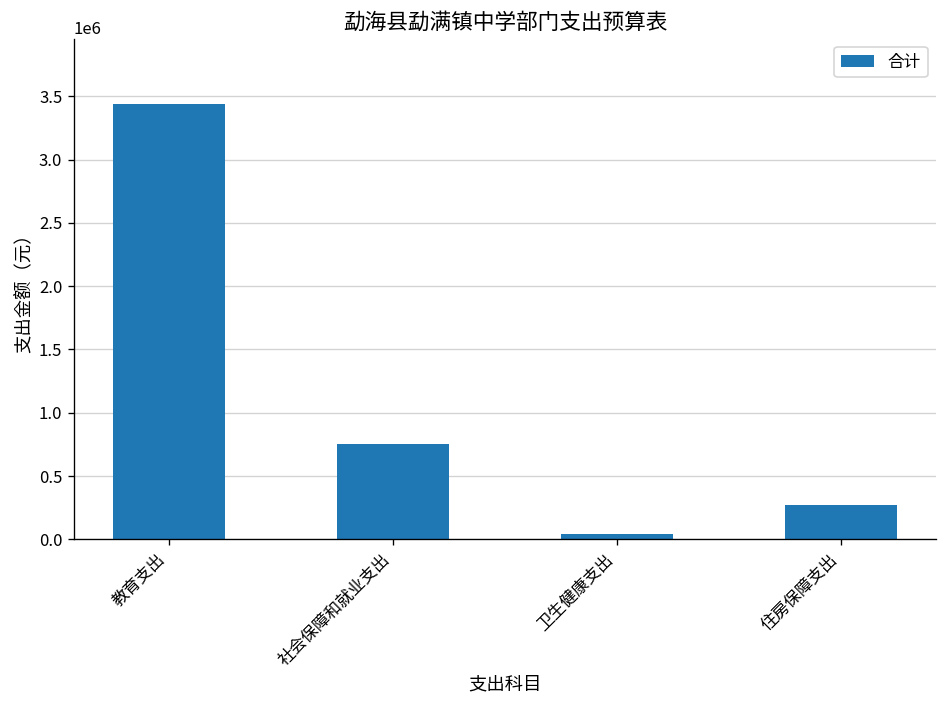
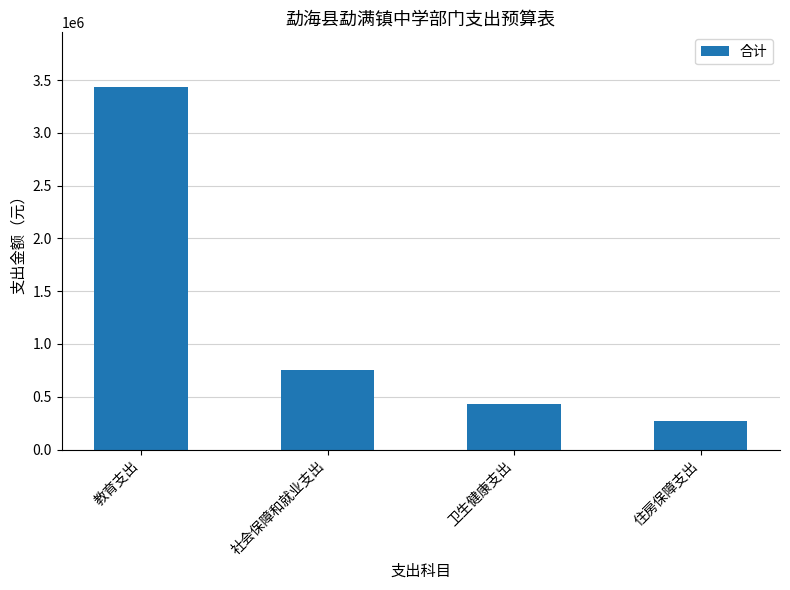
  {
    "教育支出": 3440000,
    "社会保障和就业支出": 760000,
-   "卫生健康支出": 40000,
+   "卫生健康支出": 430000,
    "住房保障支出": 270000
  }
